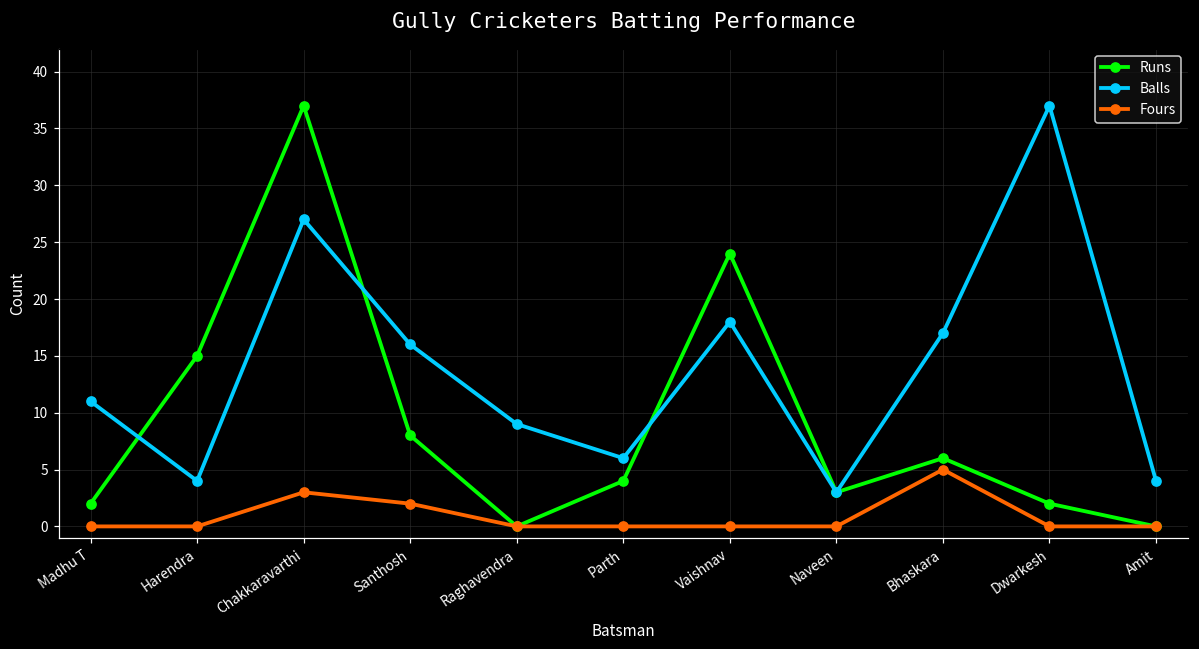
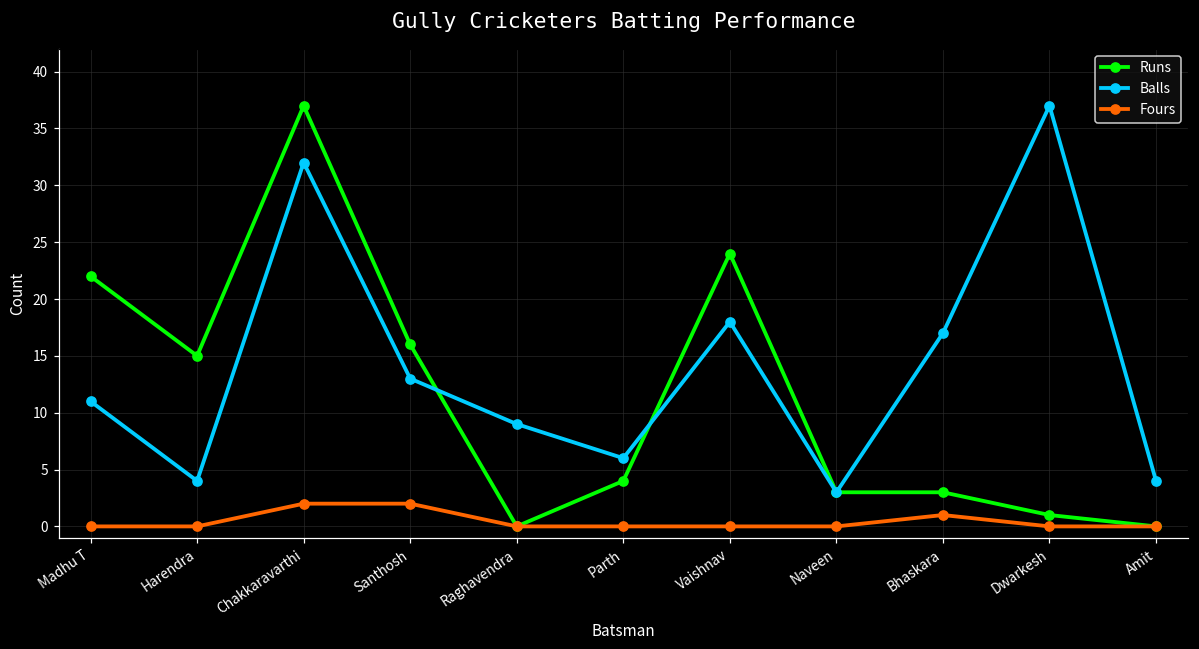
  {
    "Runs": {
-     "Madhu T": 2,
+     "Madhu T": 22,
      "Harendra": 15,
      "Chakkaravarthi": 37,
-     "Santhosh": 8,
+     "Santhosh": 16,
      "Parth": 4,
      "Vaishnav": 24,
-     "Bhaskara": 6,
-     "Dwarkesh": 2
+     "Bhaskara": 3,
+     "Dwarkesh": 1
    },
    "Balls": {
      "Madhu T": 11,
      "Harendra": 4,
-     "Chakkaravarthi": 27,
-     "Santhosh": 16,
+     "Chakkaravarthi": 32,
+     "Santhosh": 13,
      "Raghavendra": 9,
      "Parth": 6,
      "Vaishnav": 18,
      "Bhaskara": 17,
      "Dwarkesh": 37,
      "Amit": 4
    },
    "Fours": {
      "Madhu T": 0,
      "Harendra": 0,
-     "Chakkaravarthi": 3,
+     "Chakkaravarthi": 2,
      "Santhosh": 2,
      "Parth": 0,
      "Vaishnav": 0,
      "Naveen": 0,
-     "Bhaskara": 5,
+     "Bhaskara": 1,
      "Dwarkesh": 0
    }
  }
